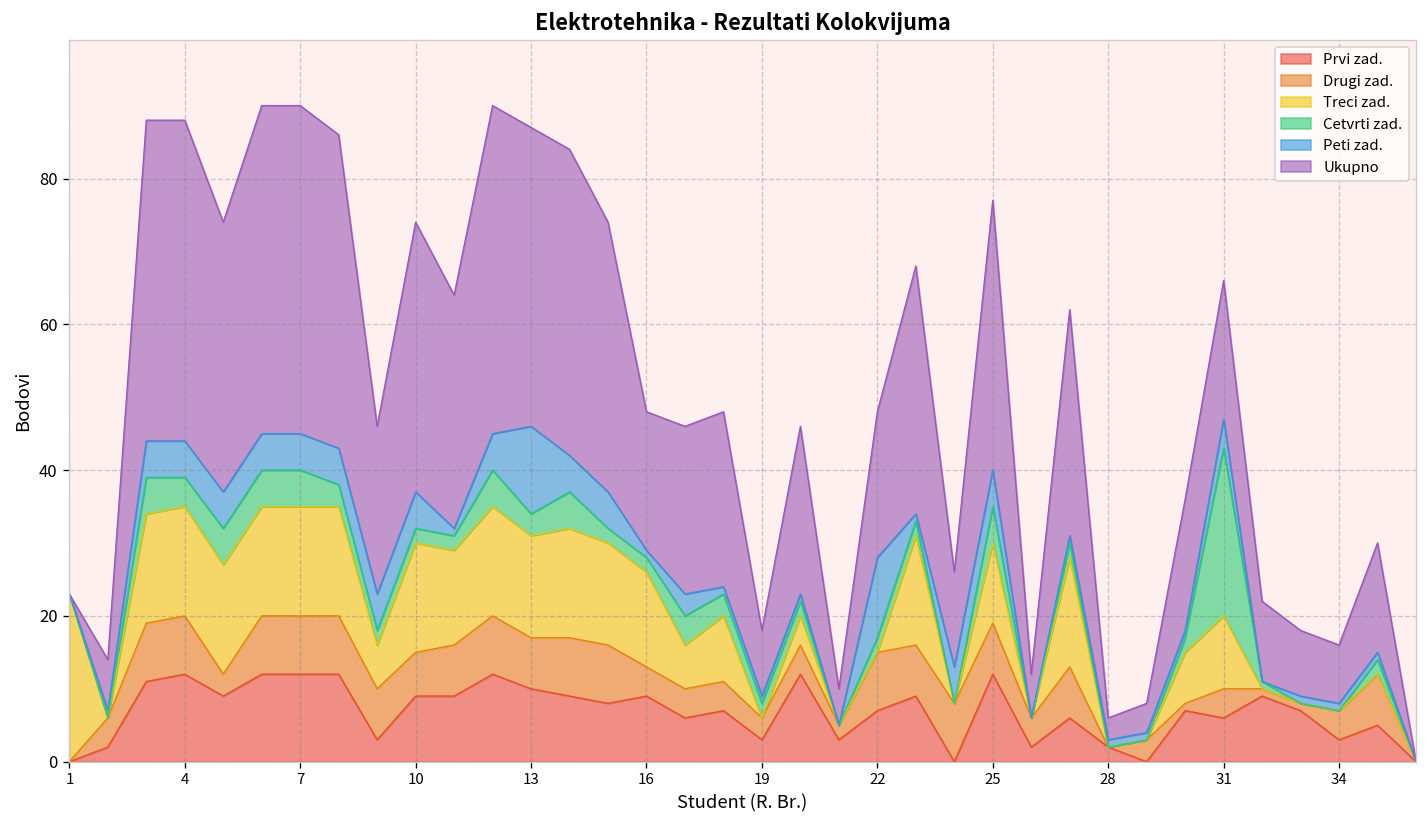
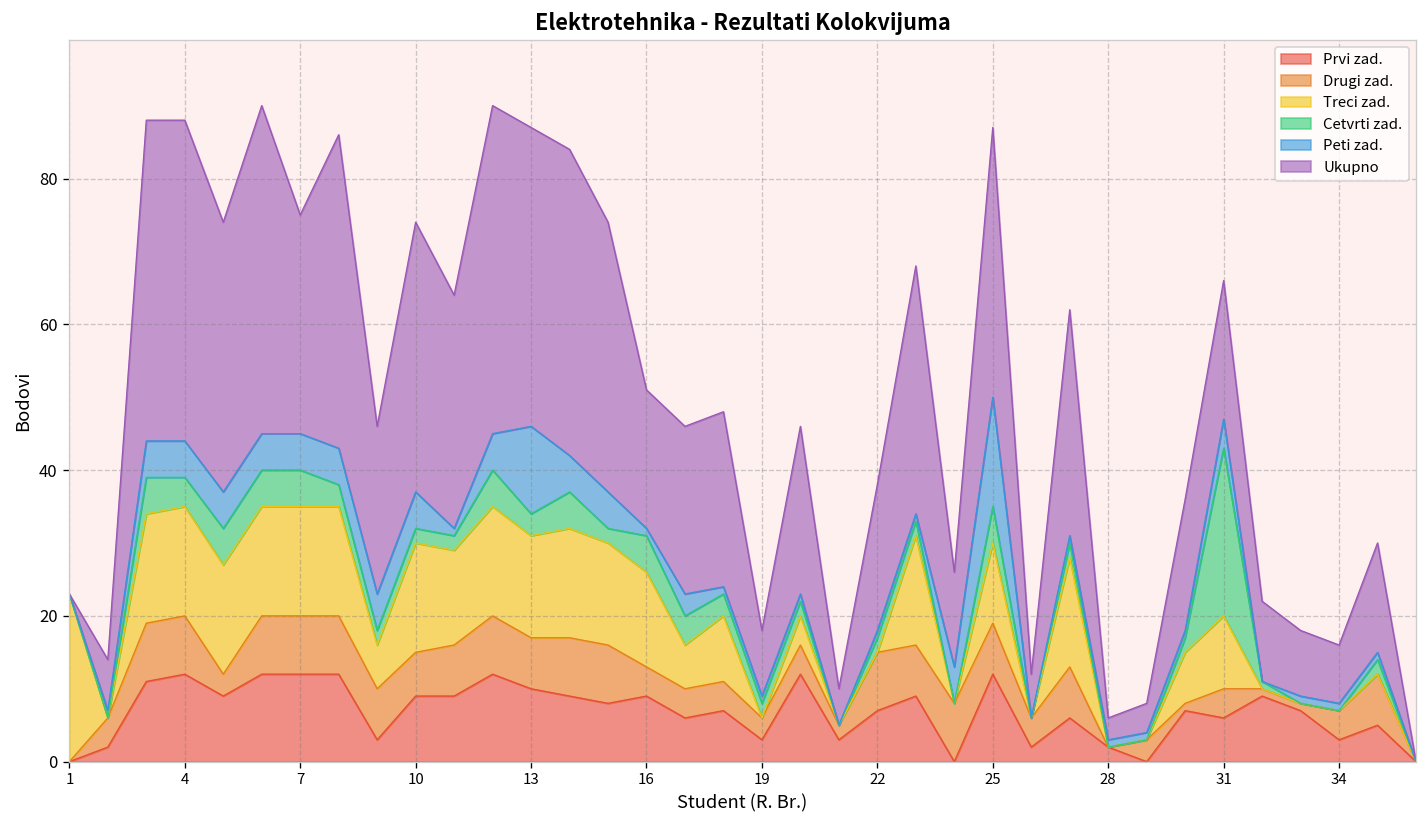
  {
    "Treci zad.": {
      "4": 15,
      "7": 15,
      "10": 15,
      "13": 14,
      "16": 13,
      "25": 11,
      "31": 10
    },
    "Cetvrti zad.": {
      "4": 4,
      "7": 5,
      "10": 2,
      "13": 3,
-     "16": 2,
+     "16": 5,
      "19": 2,
      "22": 2,
      "25": 5,
      "31": 23
    },
    "Peti zad.": {
      "4": 5,
      "7": 5,
      "10": 5,
      "13": 12,
      "16": 1,
      "19": 1,
-     "22": 11,
-     "25": 5,
+     "22": 1,
+     "25": 15,
      "28": 1,
      "31": 4,
      "34": 1
    },
    "Ukupno": {
      "4": 44,
-     "7": 45,
+     "7": 30,
      "10": 37,
      "13": 41,
      "16": 19,
      "19": 9,
      "22": 20,
      "25": 37,
      "28": 3,
      "31": 19,
      "34": 8
    }
  }
